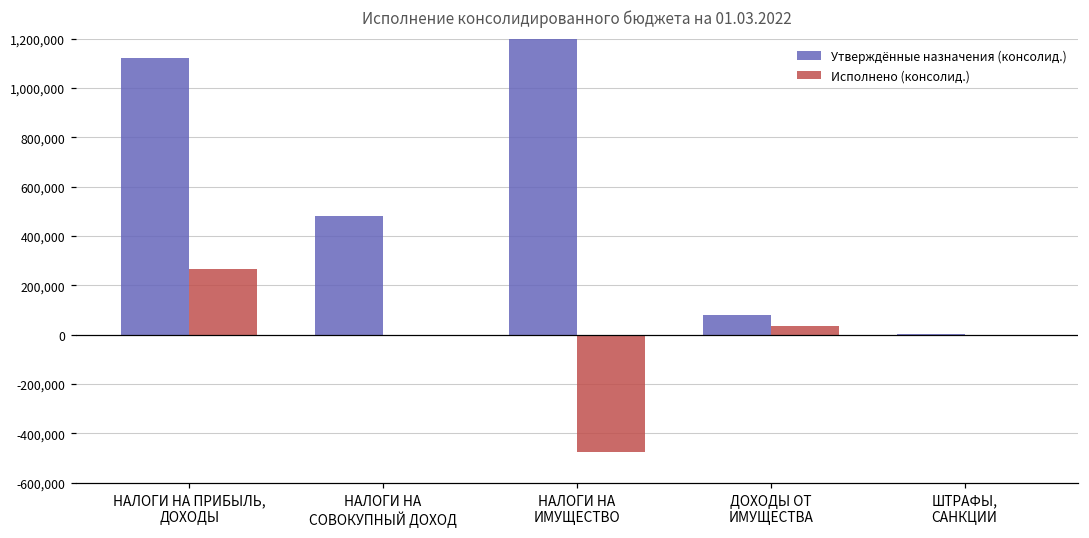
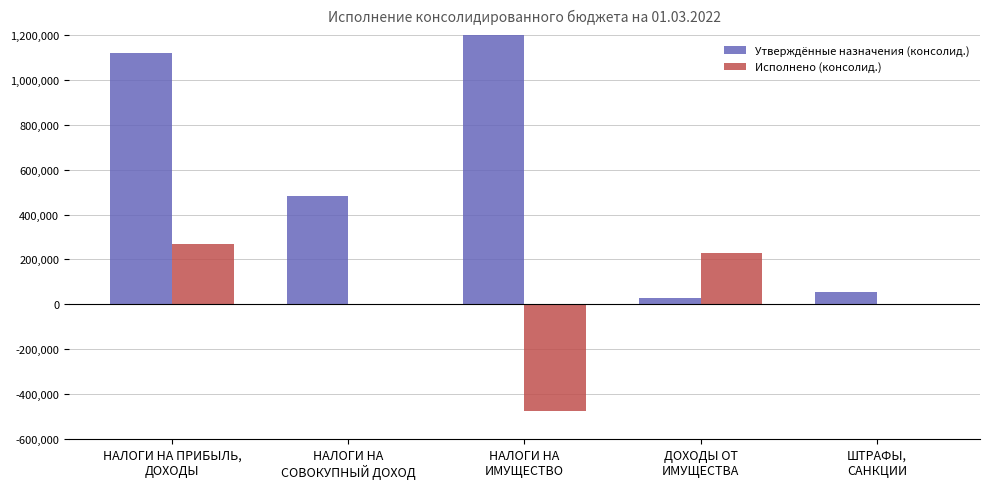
  {
    "Утверждённые назначения (консолид.)": {
      "НАЛОГИ НА ПРИБЫЛЬ, ДОХОДЫ": "1,120,000",
      "НАЛОГИ НА СОВОКУПНЫЙ ДОХОД": "480,000",
-     "ДОХОДЫ ОТ ИМУЩЕСТВА": "80,000",
-     "ШТРАФЫ, САНКЦИИ": "0"
+     "ДОХОДЫ ОТ ИМУЩЕСТВА": "30,000",
+     "ШТРАФЫ, САНКЦИИ": "60,000"
    },
    "Исполнено (консолид.)": {
      "НАЛОГИ НА ПРИБЫЛЬ, ДОХОДЫ": "270,000",
      "НАЛОГИ НА СОВОКУПНЫЙ ДОХОД": "0",
      "НАЛОГИ НА ИМУЩЕСТВО": "-480,000",
-     "ДОХОДЫ ОТ ИМУЩЕСТВА": "40,000",
+     "ДОХОДЫ ОТ ИМУЩЕСТВА": "230,000",
      "ШТРАФЫ, САНКЦИИ": "0"
    }
  }
